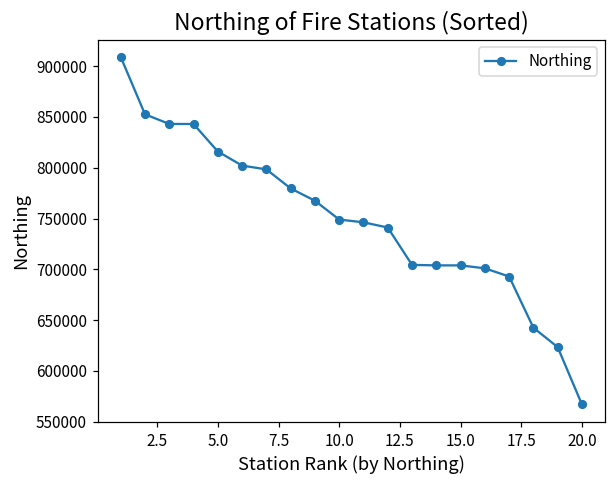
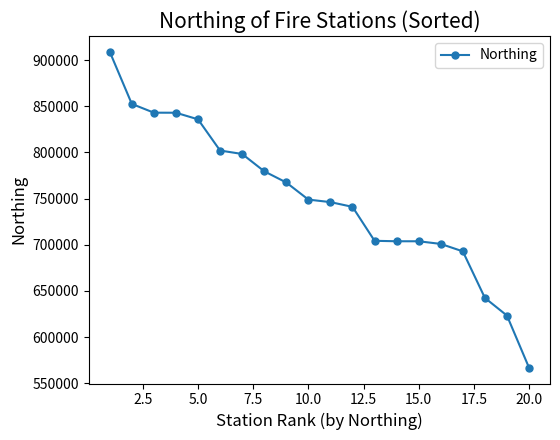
  {
-   "5.0": 820000,
+   "5.0": 840000,
    "10.0": 750000,
    "15.0": 700000,
    "20.0": 570000
  }
